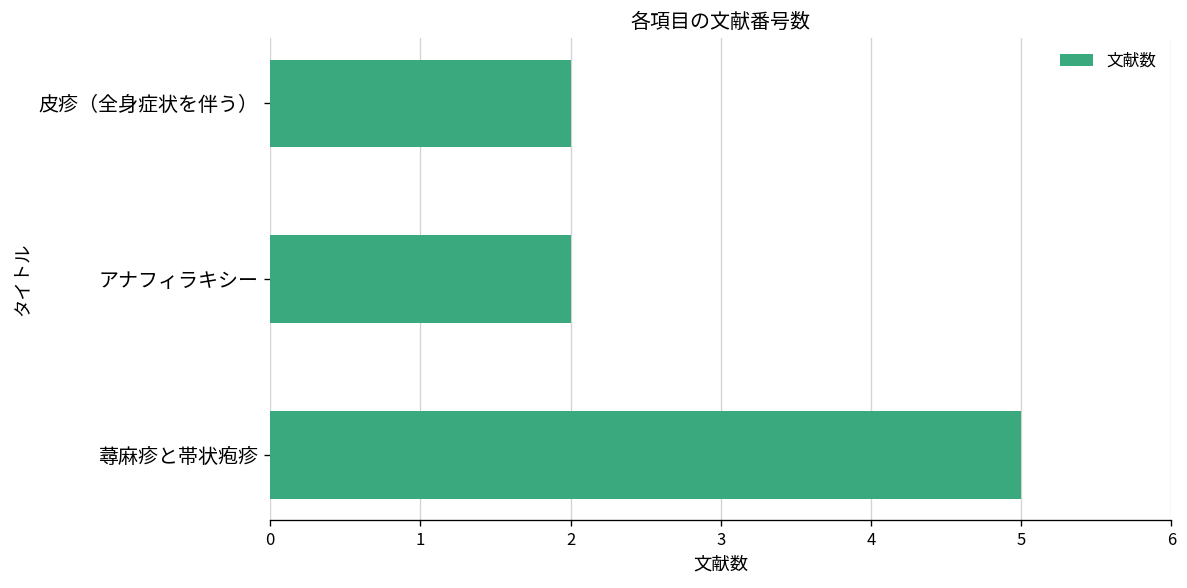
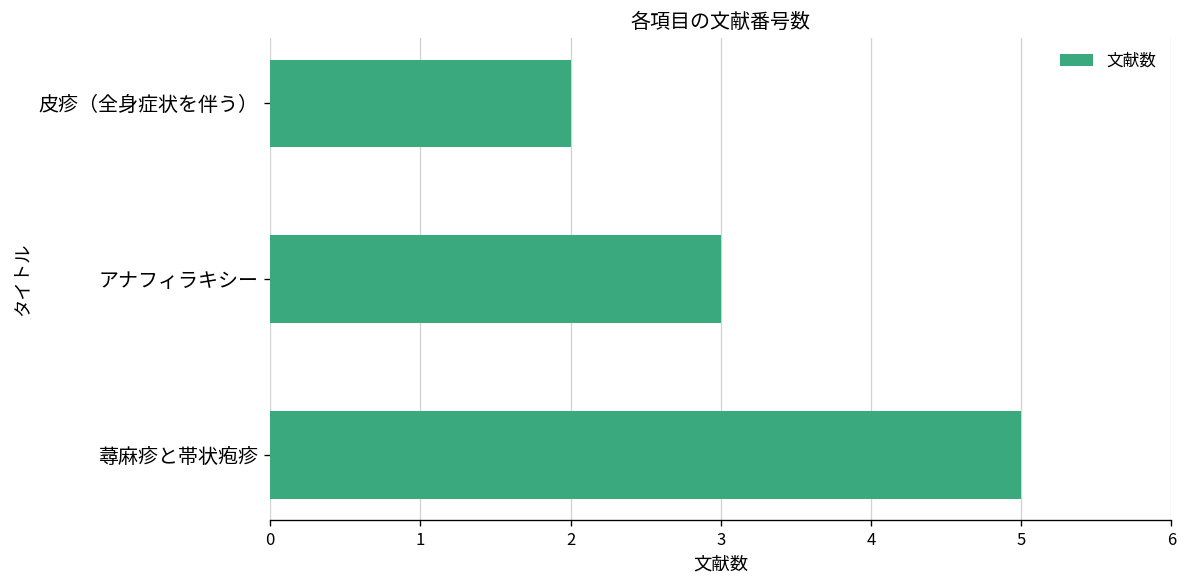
  {
    "皮疹（全身症状を伴う）": 2,
-   "アナフィラキシー": 2,
+   "アナフィラキシー": 3,
    "蕁麻疹と帯状疱疹": 5
  }
